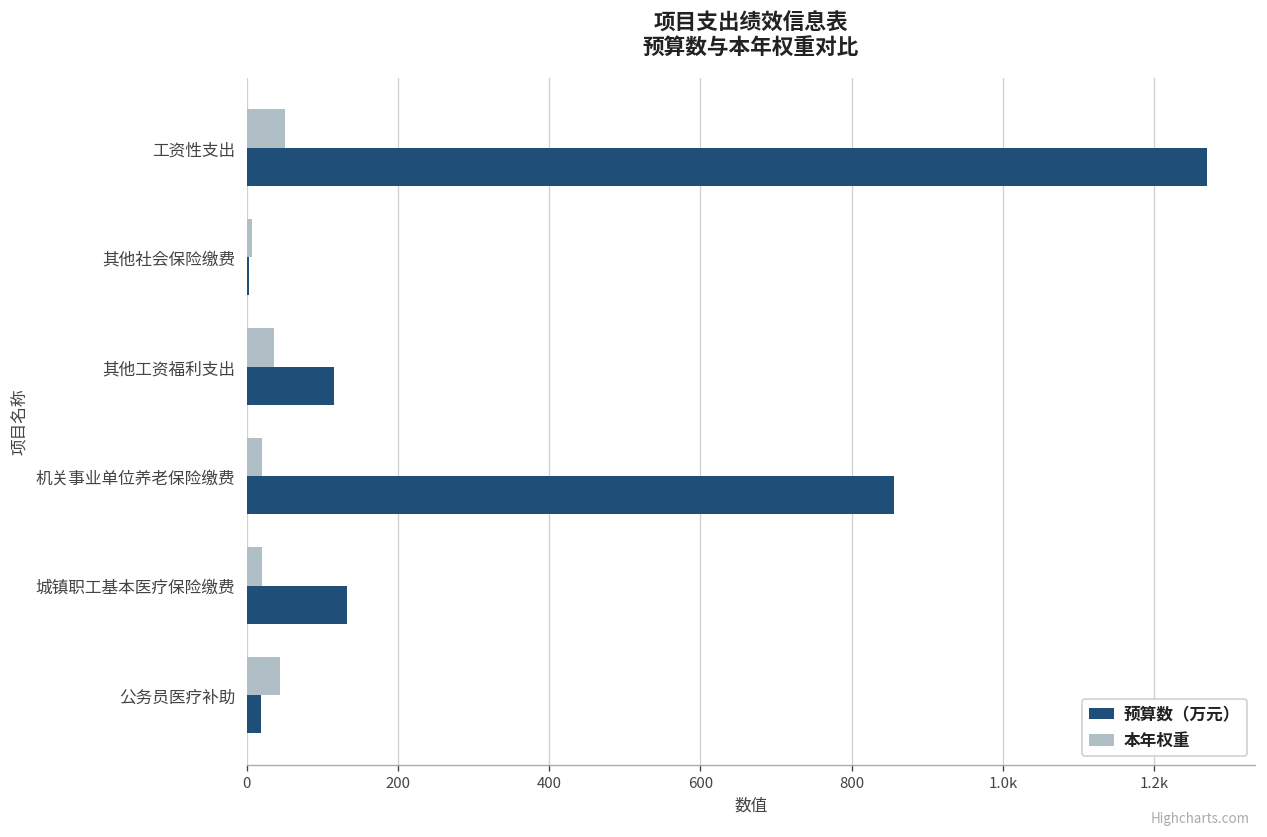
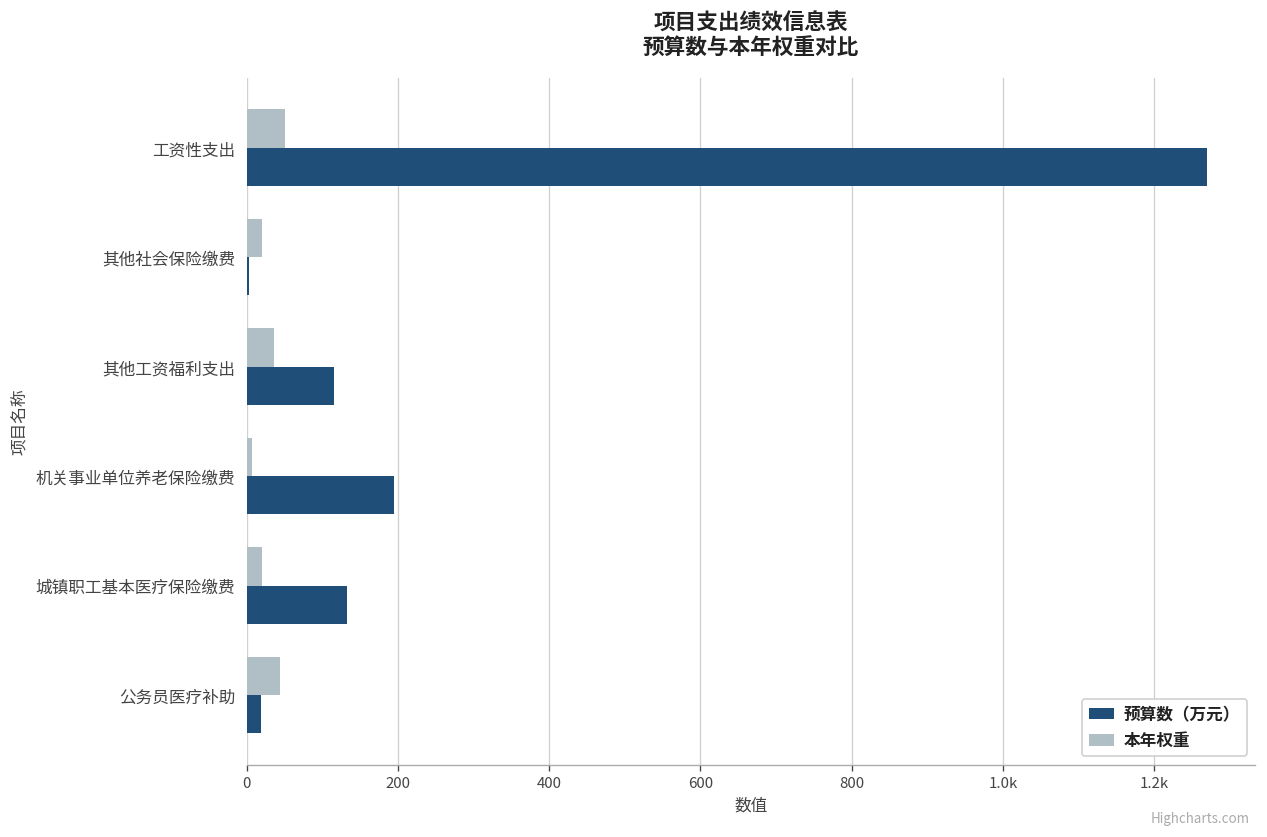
  {
    "预算数（万元）": {
      "工资性支出": 1270,
      "其他工资福利支出": 120,
-     "机关事业单位养老保险缴费": 860,
+     "机关事业单位养老保险缴费": 190,
      "城镇职工基本医疗保险缴费": 130,
      "公务员医疗补助": 20
    },
    "本年权重": {
      "工资性支出": 50,
-     "其他社会保险缴费": 10,
+     "其他社会保险缴费": 20,
      "其他工资福利支出": 40,
-     "机关事业单位养老保险缴费": 20,
+     "机关事业单位养老保险缴费": 10,
      "城镇职工基本医疗保险缴费": 20,
      "公务员医疗补助": 40
    }
  }
